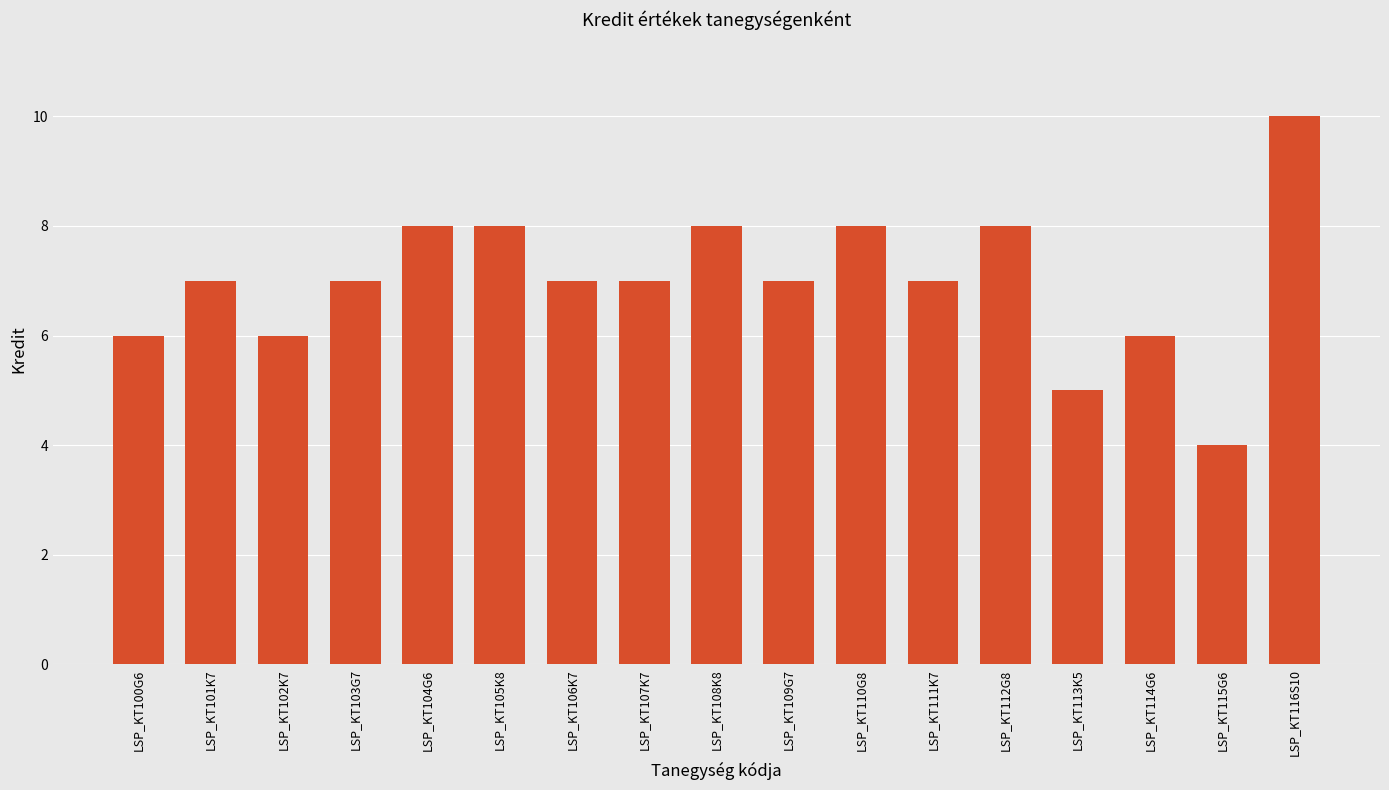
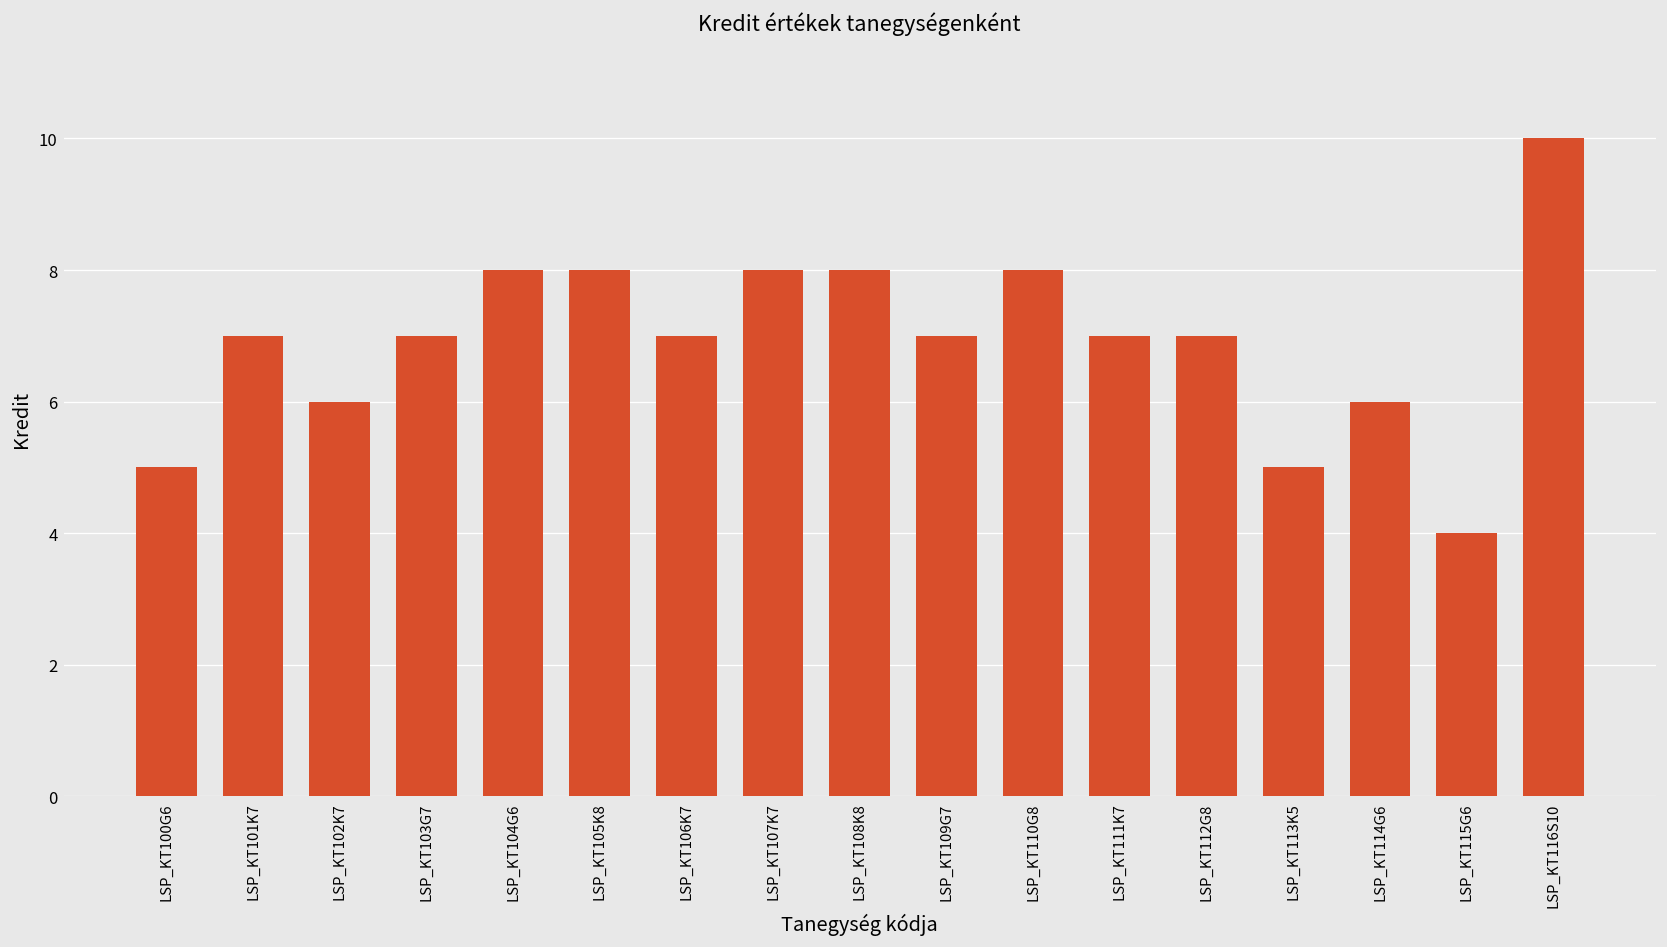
  {
-   "LSP_KT100G6": 6,
+   "LSP_KT100G6": 5,
    "LSP_KT101K7": 7,
    "LSP_KT102K7": 6,
    "LSP_KT103G7": 7,
    "LSP_KT104G6": 8,
    "LSP_KT105K8": 8,
    "LSP_KT106K7": 7,
-   "LSP_KT107K7": 7,
+   "LSP_KT107K7": 8,
    "LSP_KT108K8": 8,
    "LSP_KT109G7": 7,
    "LSP_KT110G8": 8,
    "LSP_KT111K7": 7,
-   "LSP_KT112G8": 8,
+   "LSP_KT112G8": 7,
    "LSP_KT113K5": 5,
    "LSP_KT114G6": 6,
    "LSP_KT115G6": 4,
    "LSP_KT116S10": 10
  }
